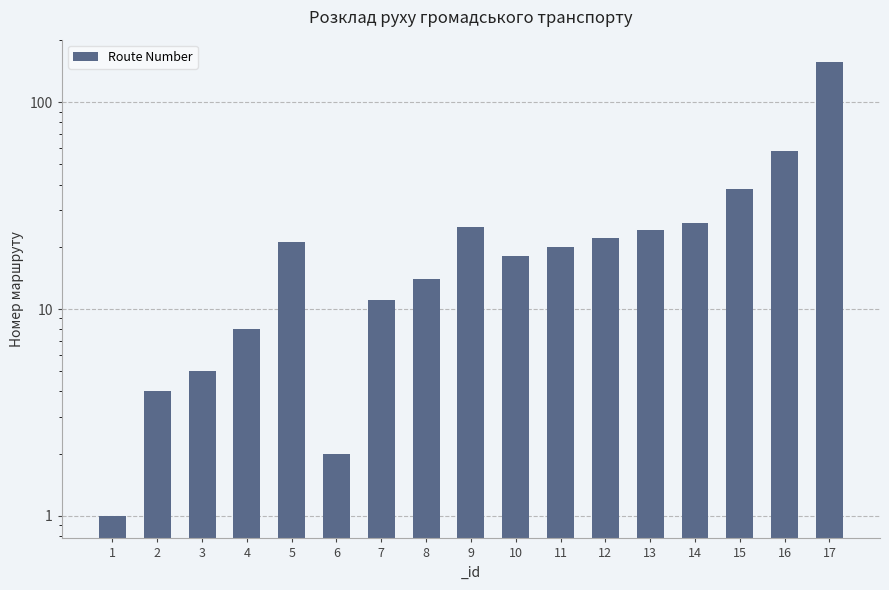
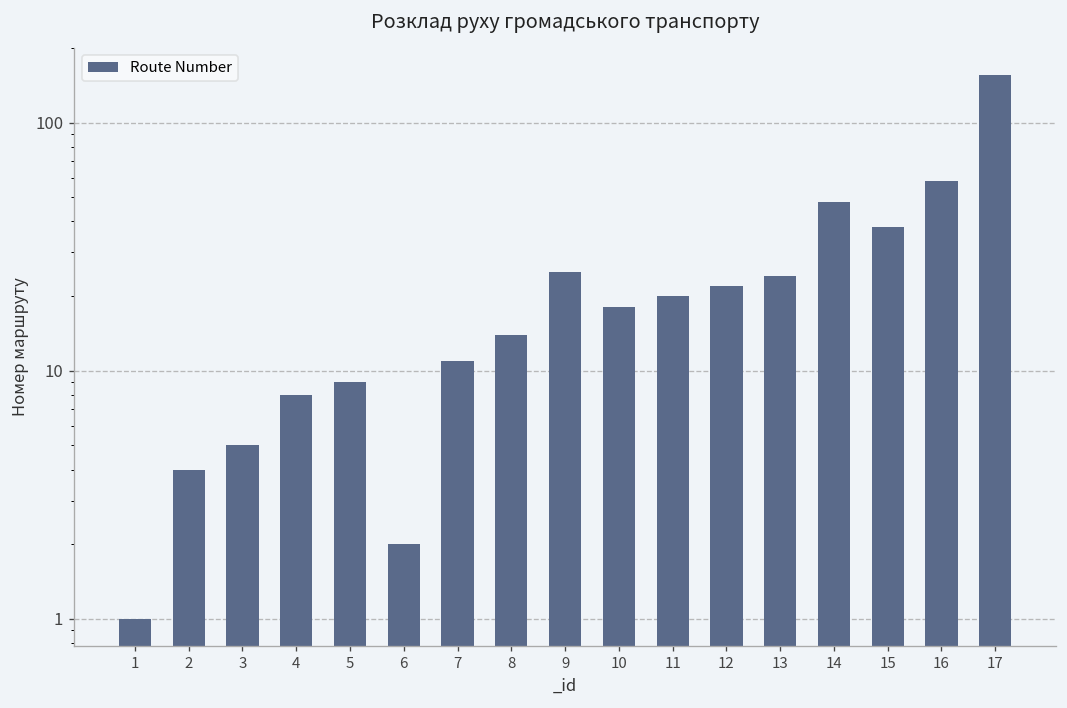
  {
    "1": 1,
    "2": 4,
    "3": 5,
    "4": 8,
-   "5": 21,
+   "5": 9,
    "6": 2,
    "7": 11,
    "8": 14,
    "9": 25,
    "10": 18,
    "11": 20,
    "12": 22,
    "13": 24,
-   "14": 26,
+   "14": 48,
    "15": 38,
    "16": 58,
    "17": 160
  }
